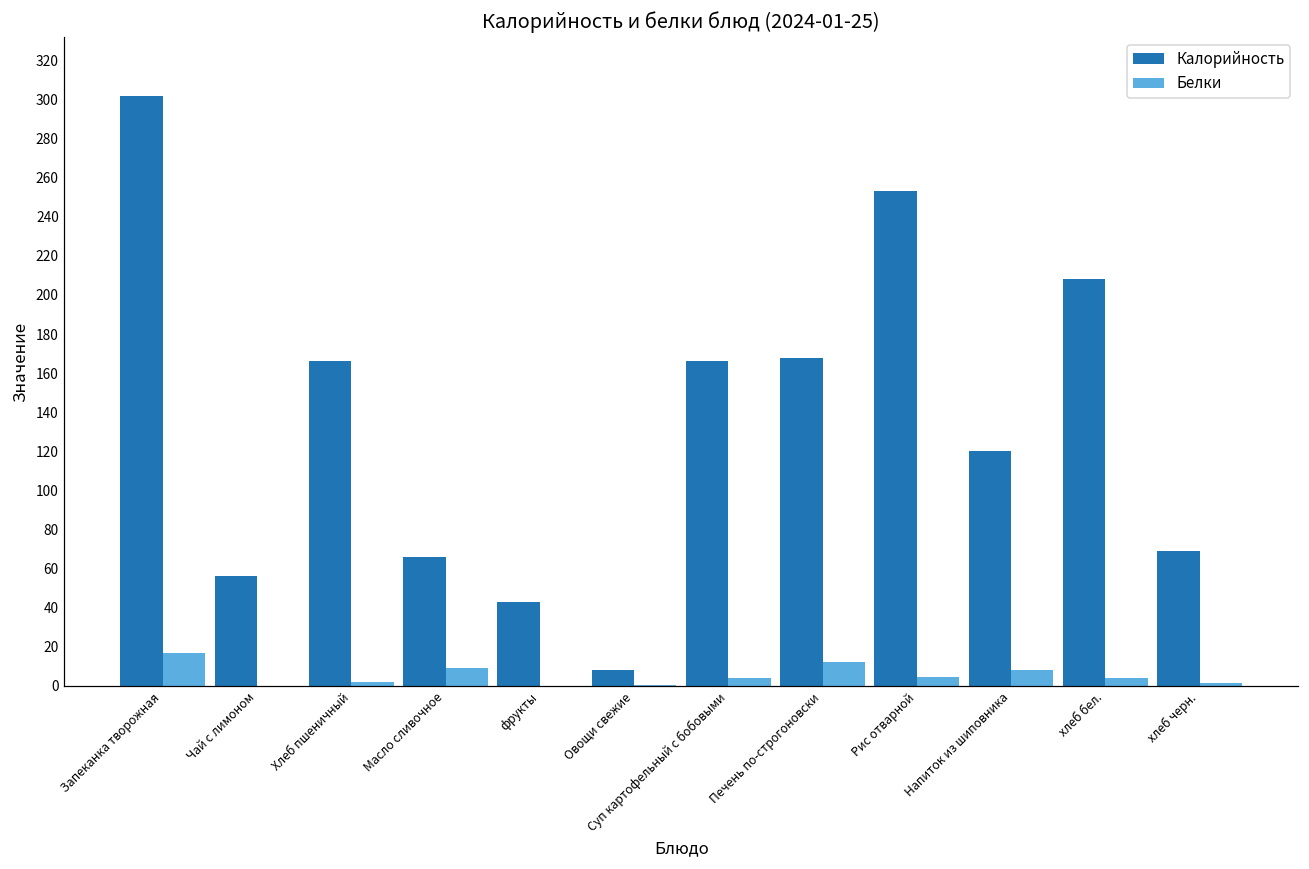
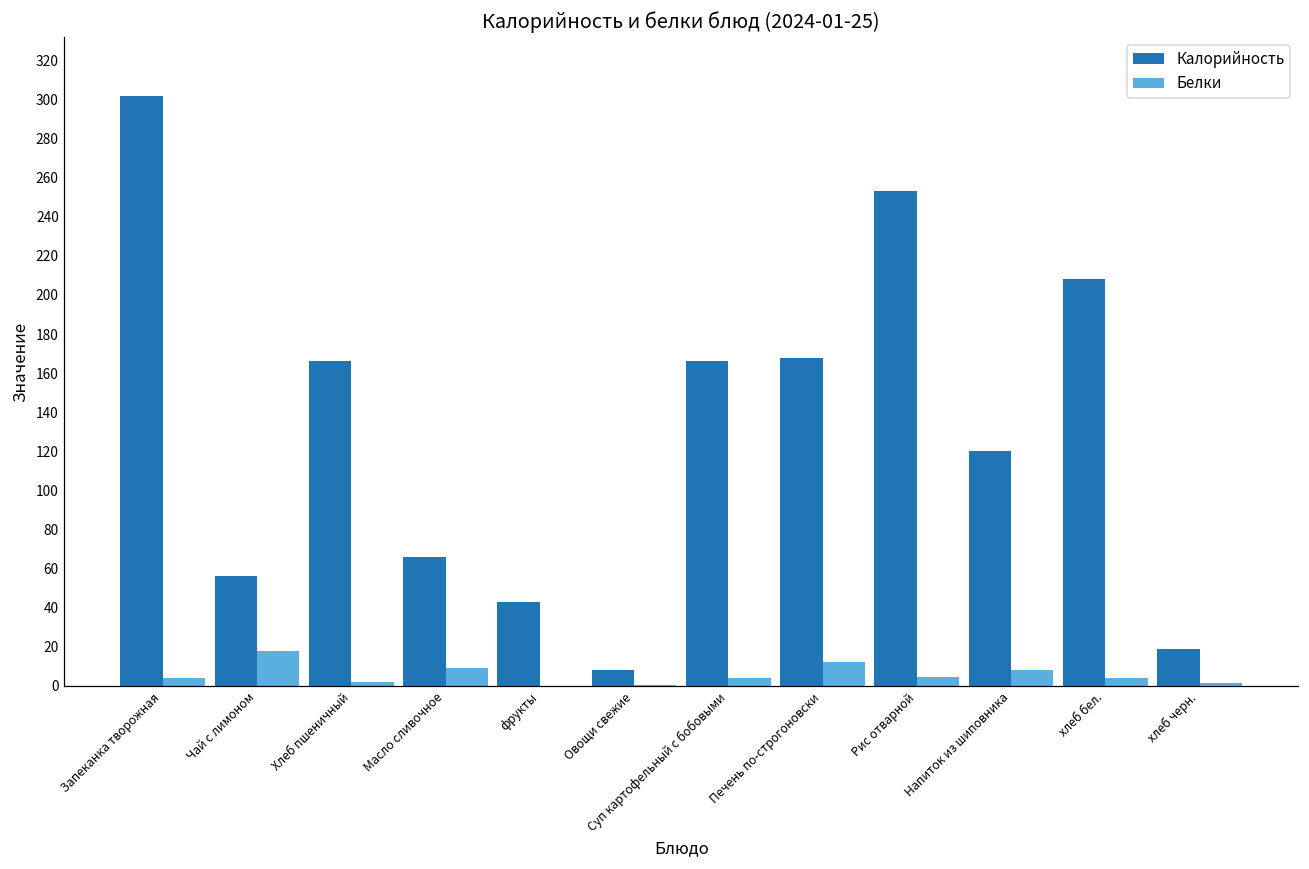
  {
    "Калорийность": {
      "Запеканка творожная": 302,
      "Чай с лимоном": 56,
      "Хлеб пшеничный": 166,
      "Масло сливочное": 66,
      "фрукты": 43,
      "Овощи свежие": 8,
      "Суп картофельный с бобовыми": 166,
      "Печень по-строгоновски": 168,
      "Рис отварной": 253,
      "Напиток из шиповника": 120,
      "хлеб бел.": 208,
-     "хлеб черн.": 69
+     "хлеб черн.": 19
    },
    "Белки": {
-     "Запеканка творожная": 17,
-     "Чай с лимоном": 0,
+     "Запеканка творожная": 4,
+     "Чай с лимоном": 18,
      "Хлеб пшеничный": 2,
      "Масло сливочное": 9,
      "фрукты": 0,
      "Суп картофельный с бобовыми": 4,
      "Печень по-строгоновски": 12,
      "Рис отварной": 4,
      "Напиток из шиповника": 8,
      "хлеб бел.": 4,
      "хлеб черн.": 2
    }
  }
